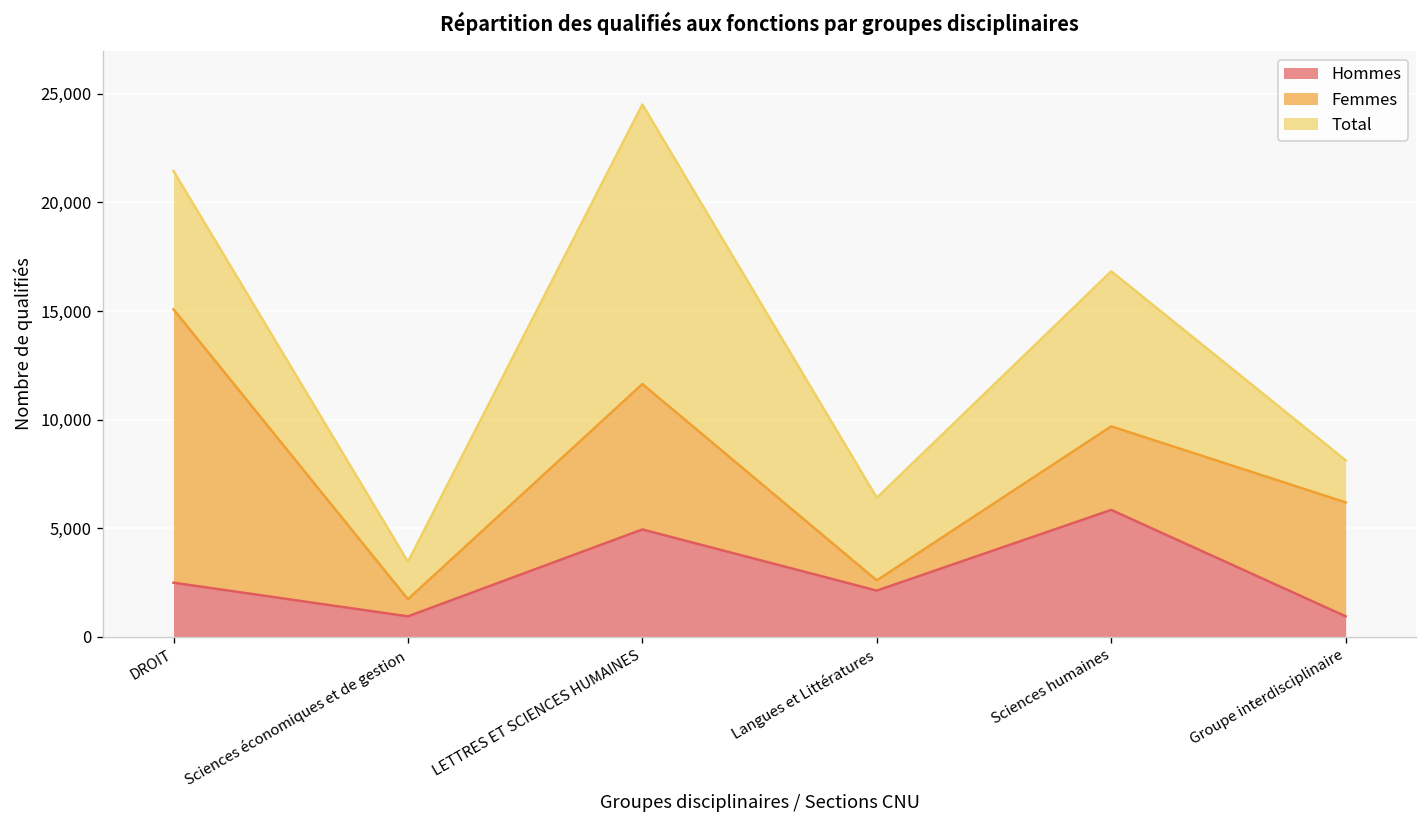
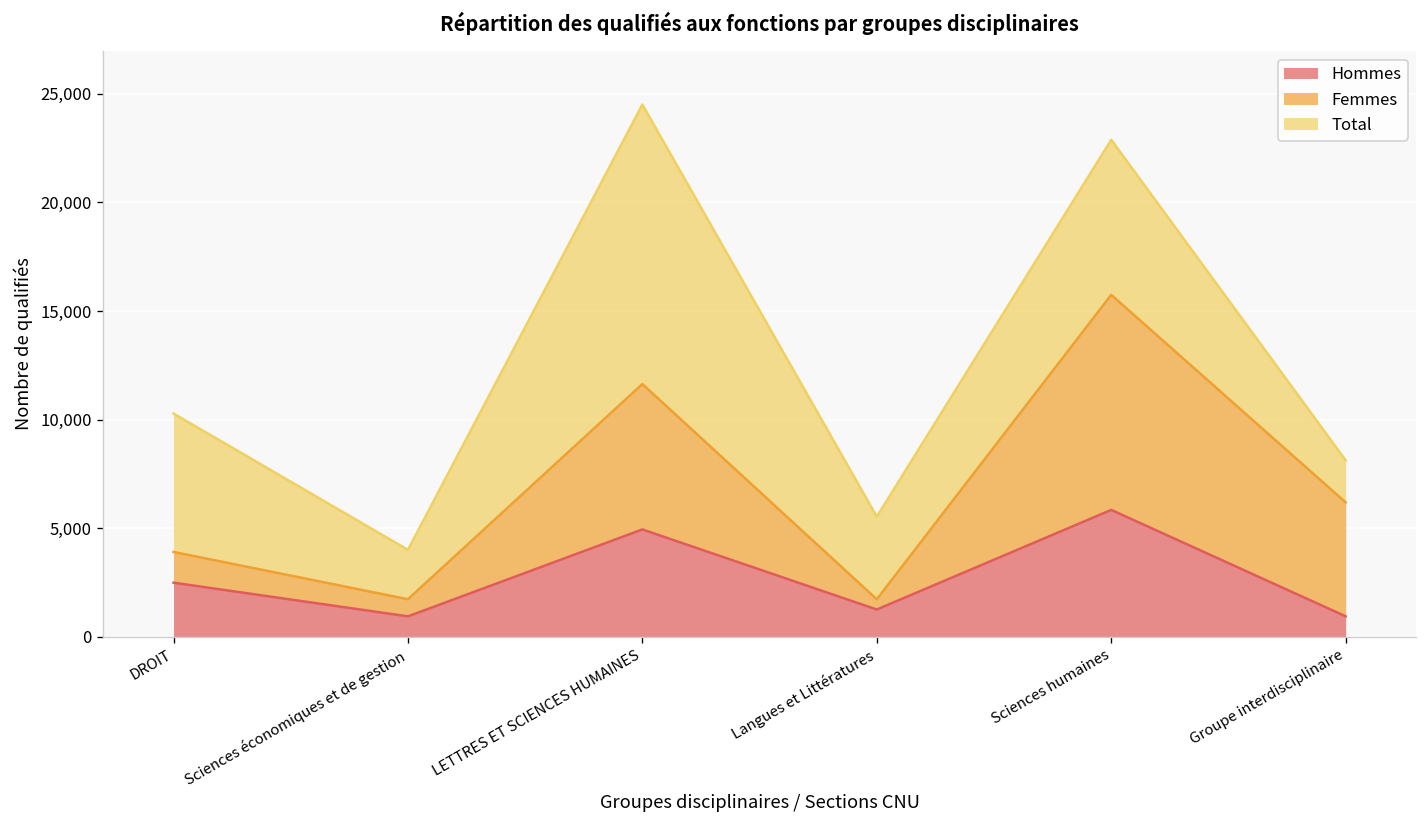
  {
    "Hommes": {
      "DROIT": "2,500",
      "Sciences économiques et de gestion": "900",
      "LETTRES ET SCIENCES HUMAINES": "4,900",
-     "Langues et Littératures": "2,100",
+     "Langues et Littératures": "1,300",
      "Sciences humaines": "5,800",
      "Groupe interdisciplinaire": "900"
    },
    "Femmes": {
-     "DROIT": "12,600",
+     "DROIT": "1,400",
      "Sciences économiques et de gestion": "800",
      "LETTRES ET SCIENCES HUMAINES": "6,700",
      "Langues et Littératures": "500",
-     "Sciences humaines": "3,800",
+     "Sciences humaines": "9,900",
      "Groupe interdisciplinaire": "5,200"
    },
    "Total": {
      "DROIT": "6,400",
-     "Sciences économiques et de gestion": "1,700",
+     "Sciences économiques et de gestion": "2,300",
      "LETTRES ET SCIENCES HUMAINES": "12,900",
      "Langues et Littératures": "3,800",
      "Sciences humaines": "7,100",
      "Groupe interdisciplinaire": "1,900"
    }
  }
